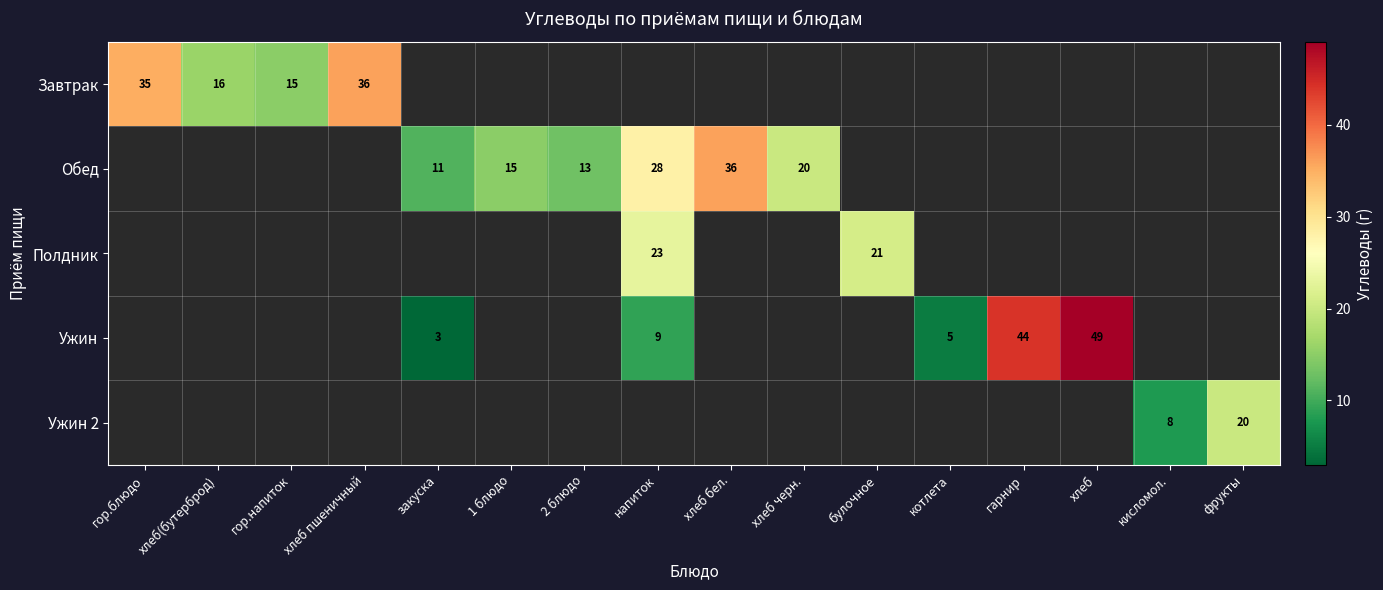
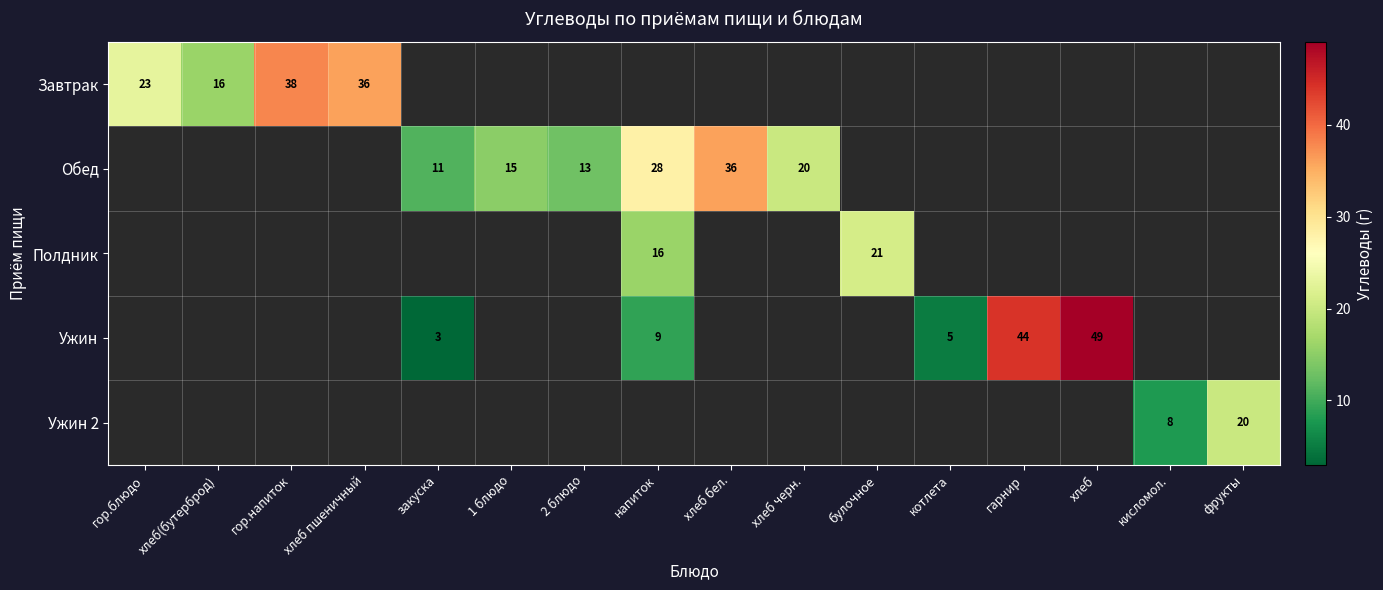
  {
    "Завтрак": {
-     "гор.блюдо": 35,
+     "гор.блюдо": 23,
      "хлеб(бутерброд)": 16,
-     "гор.напиток": 15,
+     "гор.напиток": 38,
      "хлеб пшеничный": 36
    },
    "Обед": {
      "закуска": 11,
      "1 блюдо": 15,
      "2 блюдо": 13,
      "напиток": 28,
      "хлеб бел.": 36,
      "хлеб черн.": 20
    },
    "Полдник": {
-     "напиток": 23,
+     "напиток": 16,
      "булочное": 21
    },
    "Ужин": {
      "закуска": 3,
      "напиток": 9,
      "котлета": 5,
      "гарнир": 44,
      "хлеб": 49
    },
    "Ужин 2": {
      "кисломол.": 8,
      "фрукты": 20
    }
  }
